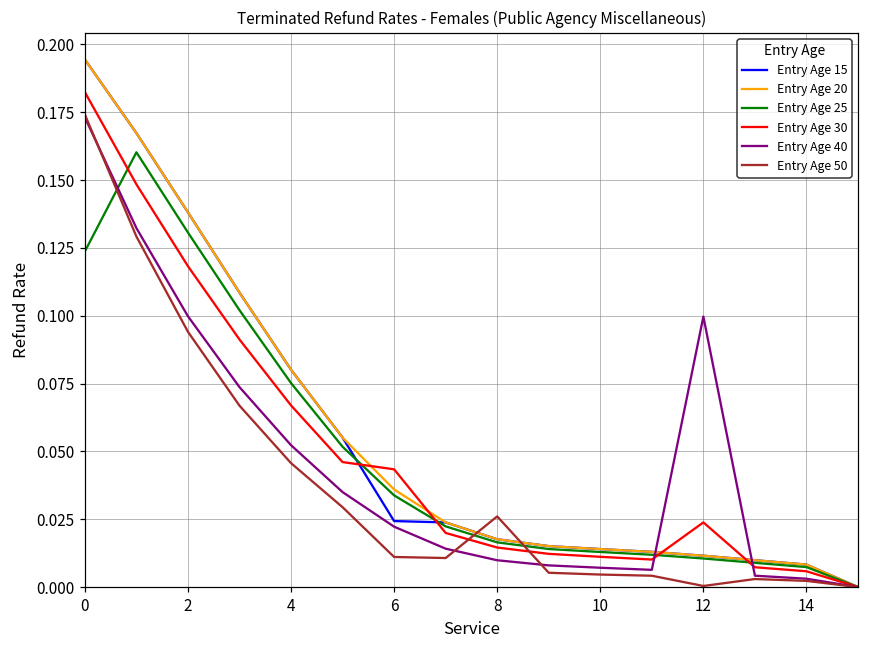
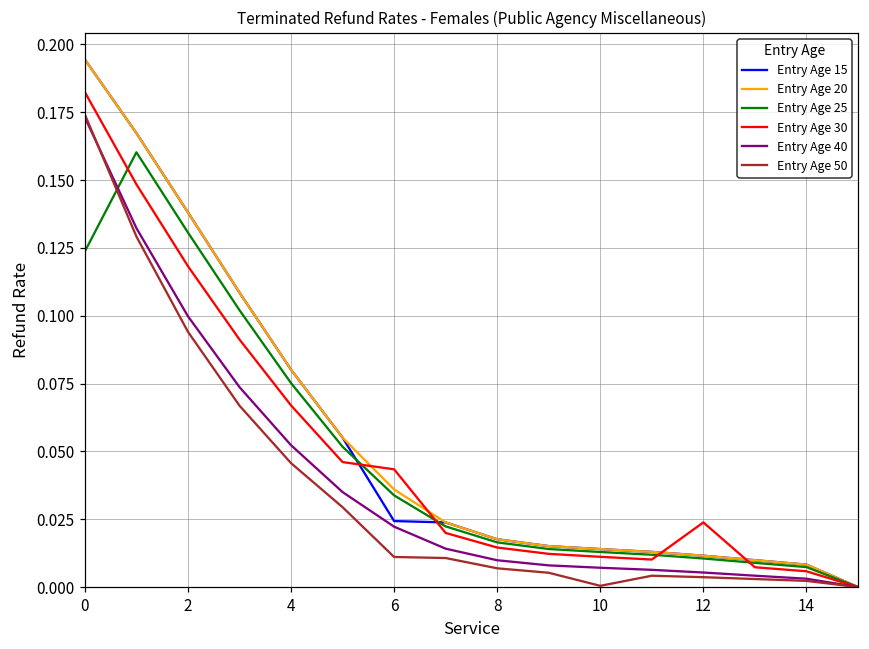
  {
    "Entry Age 15": {
      "6": 0.024
    },
    "Entry Age 20": {
      "6": 0.036
    },
    "Entry Age 25": {
      "0": 0.124,
      "2": 0.131,
      "4": 0.075,
      "6": 0.034,
      "8": 0.016,
      "10": 0.013
    },
    "Entry Age 30": {
      "0": 0.182,
      "2": 0.118,
      "4": 0.067,
      "6": 0.043,
      "8": 0.015,
      "10": 0.011,
      "12": 0.024,
      "14": 0.006
    },
    "Entry Age 40": {
      "2": 0.100,
      "4": 0.052,
      "6": 0.022,
      "8": 0.010,
      "10": 0.007,
-     "12": 0.100
+     "12": 0.005
    },
    "Entry Age 50": {
      "2": 0.094,
      "4": 0.046,
      "6": 0.011,
-     "8": 0.026,
-     "10": 0.005,
-     "12": 0.000
+     "8": 0.007,
+     "10": 0.000,
+     "12": 0.004
    }
  }
